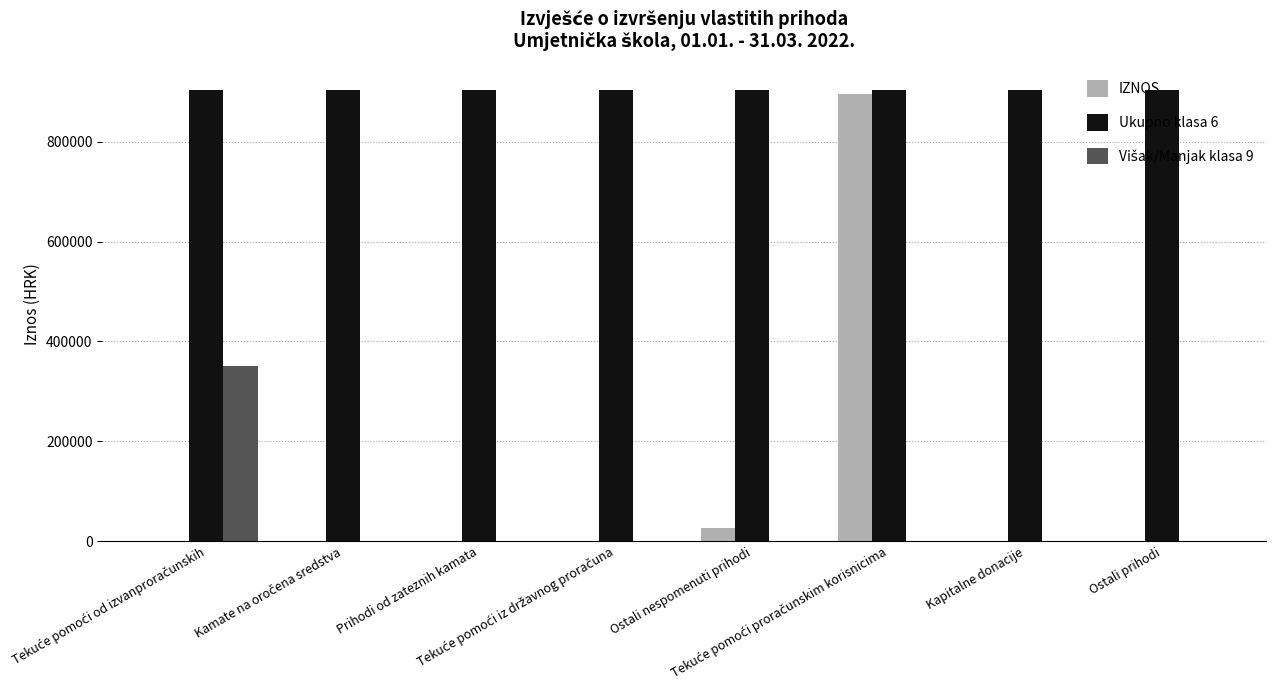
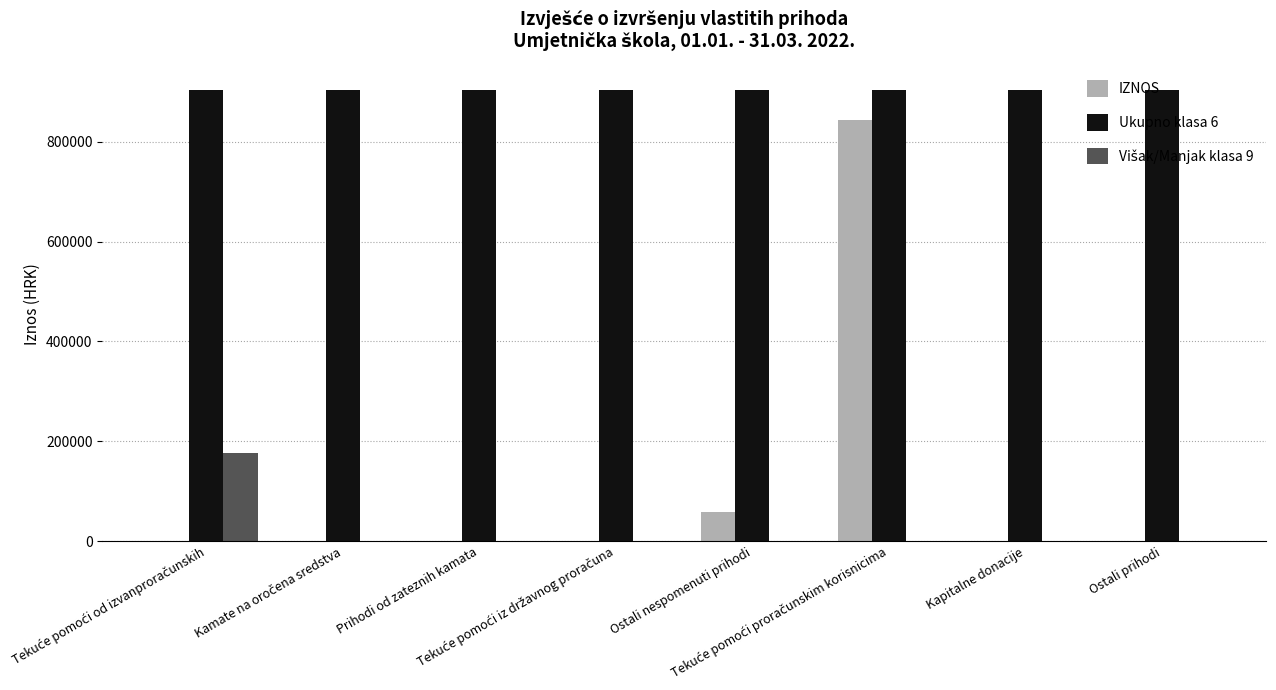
  {
    "IZNOS": {
      "Tekuće pomoći od izvanproračunskih": 0,
      "Kamate na oročena sredstva": 0,
      "Prihodi od zateznih kamata": 0,
      "Tekuće pomoći iz državnog proračuna": 0,
-     "Ostali nespomenuti prihodi": 30000,
-     "Tekuće pomoći proračunskim korisnicima": 890000,
+     "Ostali nespomenuti prihodi": 60000,
+     "Tekuće pomoći proračunskim korisnicima": 840000,
      "Kapitalne donacije": 0,
      "Ostali prihodi": 0
    },
    "Ukupno klasa 6": {
      "Tekuće pomoći od izvanproračunskih": 900000,
      "Kamate na oročena sredstva": 900000,
      "Prihodi od zateznih kamata": 900000,
      "Tekuće pomoći iz državnog proračuna": 900000,
      "Ostali nespomenuti prihodi": 900000,
      "Tekuće pomoći proračunskim korisnicima": 900000,
      "Kapitalne donacije": 900000,
      "Ostali prihodi": 900000
    },
    "Višak/Manjak klasa 9": {
-     "Tekuće pomoći od izvanproračunskih": 350000,
+     "Tekuće pomoći od izvanproračunskih": 180000,
      "Kamate na oročena sredstva": 0,
      "Prihodi od zateznih kamata": 0,
      "Tekuće pomoći iz državnog proračuna": 0,
      "Ostali nespomenuti prihodi": 0,
      "Tekuće pomoći proračunskim korisnicima": 0,
      "Kapitalne donacije": 0,
      "Ostali prihodi": 0
    }
  }
